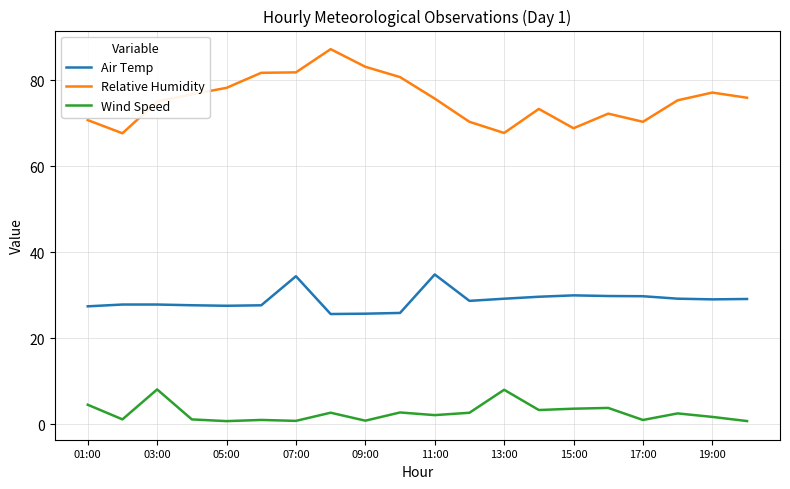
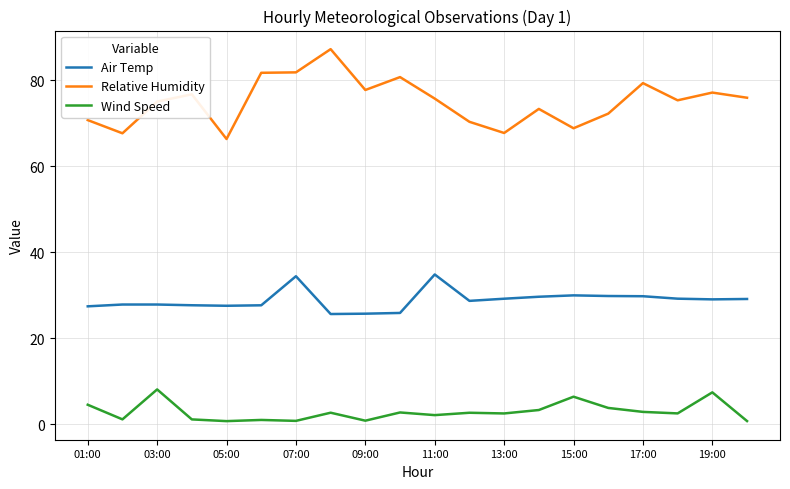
  {
    "Air Temp": {
      "01:00": 27,
      "03:00": 28,
      "05:00": 28,
      "07:00": 34,
      "09:00": 26,
      "11:00": 35,
      "13:00": 29,
      "15:00": 30,
      "17:00": 30,
      "19:00": 29
    },
    "Relative Humidity": {
      "01:00": 71,
-     "05:00": 78,
+     "05:00": 66,
      "07:00": 82,
-     "09:00": 83,
+     "09:00": 78,
      "11:00": 76,
      "13:00": 68,
      "15:00": 69,
-     "17:00": 70,
+     "17:00": 79,
      "19:00": 77
    },
    "Wind Speed": {
      "01:00": 4,
      "03:00": 8,
      "05:00": 1,
      "07:00": 1,
      "09:00": 1,
      "11:00": 2,
-     "13:00": 8,
-     "15:00": 4,
-     "17:00": 1,
-     "19:00": 2
+     "13:00": 2,
+     "15:00": 6,
+     "17:00": 3,
+     "19:00": 7
    }
  }
